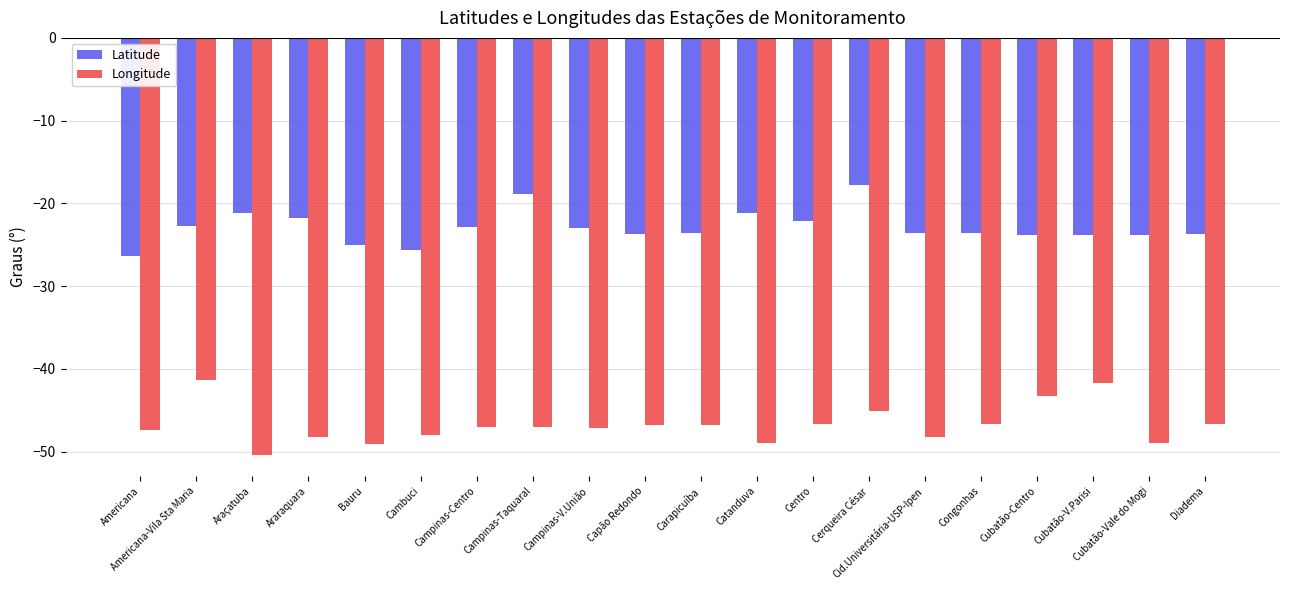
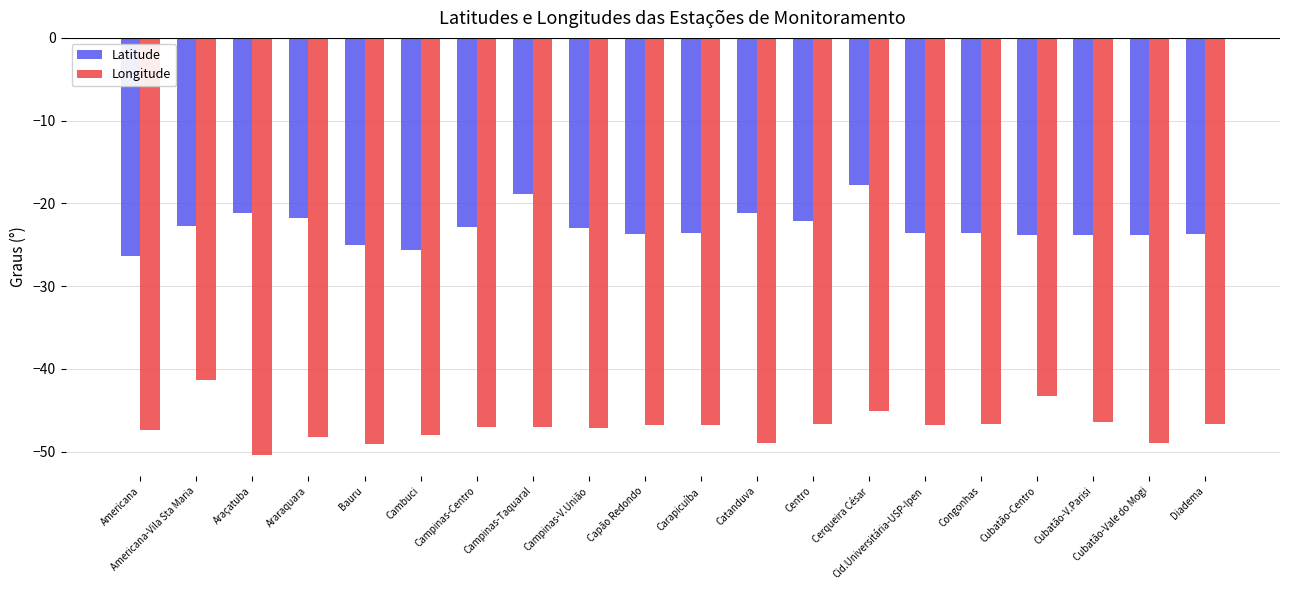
  {
    "Latitude": {
      "Americana": -26,
      "Americana-Vila Sta Maria": -23,
      "Araçatuba": -21,
      "Araraquara": -22,
      "Bauru": -25,
      "Cambuci": -26,
      "Campinas-Centro": -23,
      "Campinas-Taquaral": -19,
      "Campinas-V.União": -23,
      "Capão Redondo": -24,
      "Carapicuíba": -24,
      "Catanduva": -21,
      "Centro": -22,
      "Cerqueira César": -18,
      "Cid.Universitária-USP-Ipen": -24,
      "Congonhas": -24,
      "Cubatão-Centro": -24,
      "Cubatão-V.Parisi": -24,
      "Cubatão-Vale do Mogi": -24,
      "Diadema": -24
    },
    "Longitude": {
      "Americana": -47,
      "Americana-Vila Sta Maria": -41,
      "Araçatuba": -50,
      "Araraquara": -48,
      "Bauru": -49,
      "Cambuci": -48,
      "Campinas-Centro": -47,
      "Campinas-Taquaral": -47,
      "Campinas-V.União": -47,
      "Capão Redondo": -47,
      "Carapicuíba": -47,
      "Catanduva": -49,
      "Centro": -47,
      "Cerqueira César": -45,
-     "Cid.Universitária-USP-Ipen": -48,
+     "Cid.Universitária-USP-Ipen": -47,
      "Congonhas": -47,
      "Cubatão-Centro": -43,
-     "Cubatão-V.Parisi": -42,
+     "Cubatão-V.Parisi": -46,
      "Cubatão-Vale do Mogi": -49,
      "Diadema": -47
    }
  }
